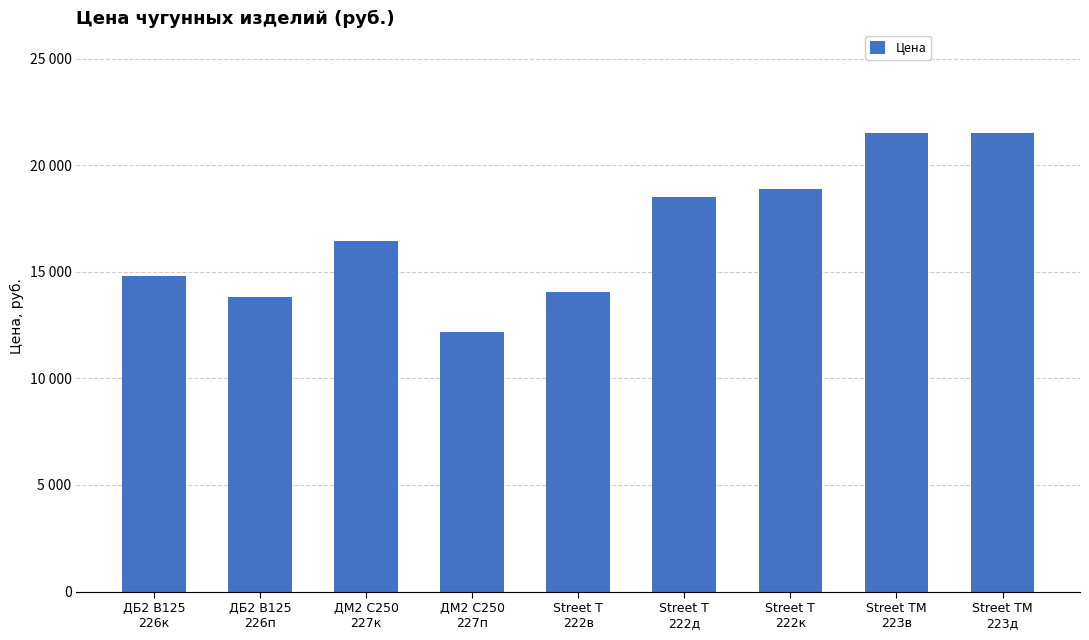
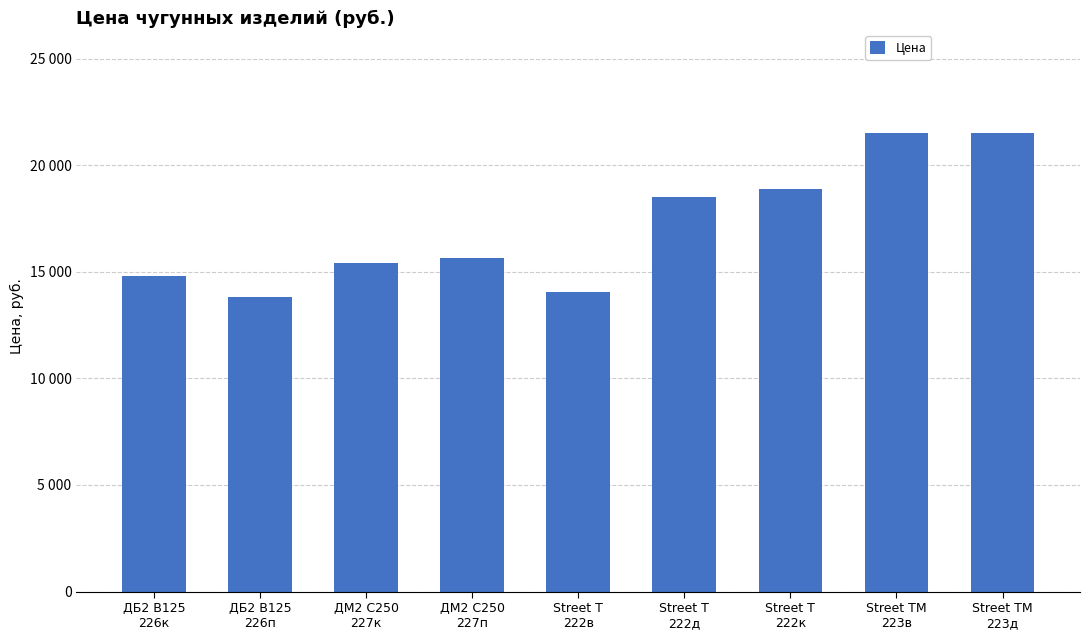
  {
    "ДБ2 В125 226к": 14800,
    "ДБ2 В125 226п": 13800,
-   "ДМ2 С250 227к": 16500,
-   "ДМ2 С250 227п": 12200,
+   "ДМ2 С250 227к": 15400,
+   "ДМ2 С250 227п": 15600,
    "Street Т 222в": 14100,
    "Street Т 222д": 18500,
    "Street Т 222к": 18900,
    "Street ТМ 223в": 21500,
    "Street ТМ 223д": 21500
  }
